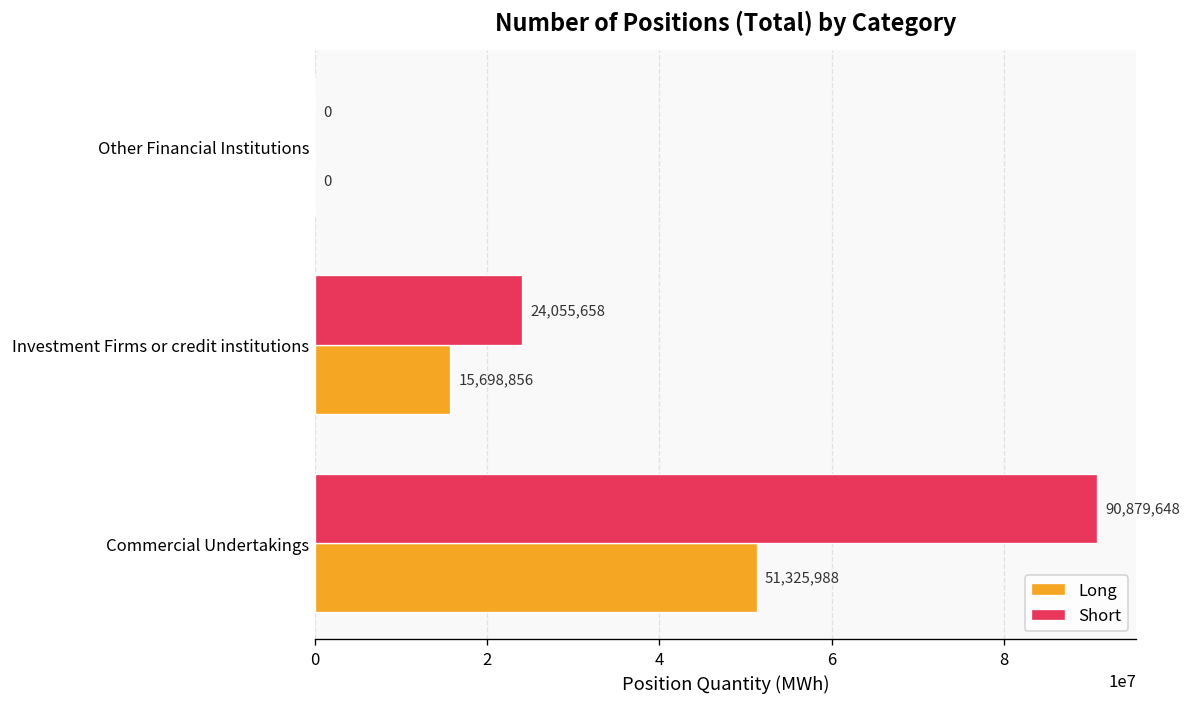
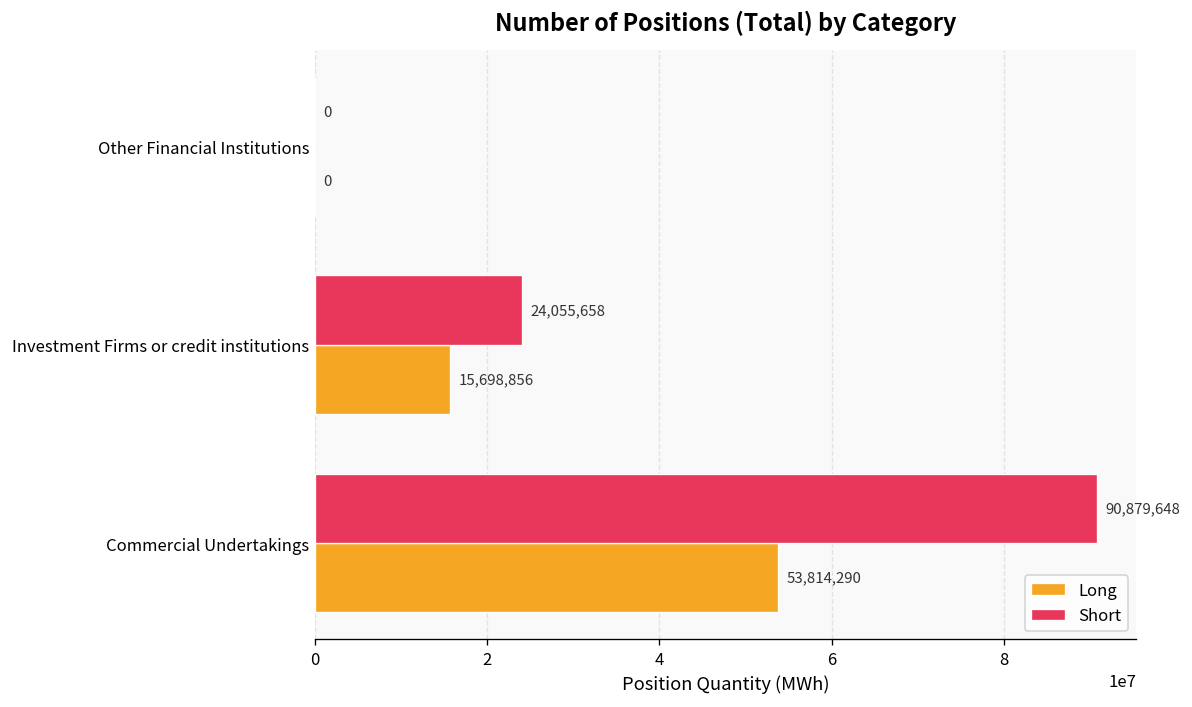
  {
    "Long": {
      "Other Financial Institutions": "0",
      "Investment Firms or credit institutions": "15,698,856",
-     "Commercial Undertakings": "51,325,988"
+     "Commercial Undertakings": "53,814,290"
    },
    "Short": {
      "Other Financial Institutions": "0",
      "Investment Firms or credit institutions": "24,055,658",
      "Commercial Undertakings": "90,879,648"
    }
  }
